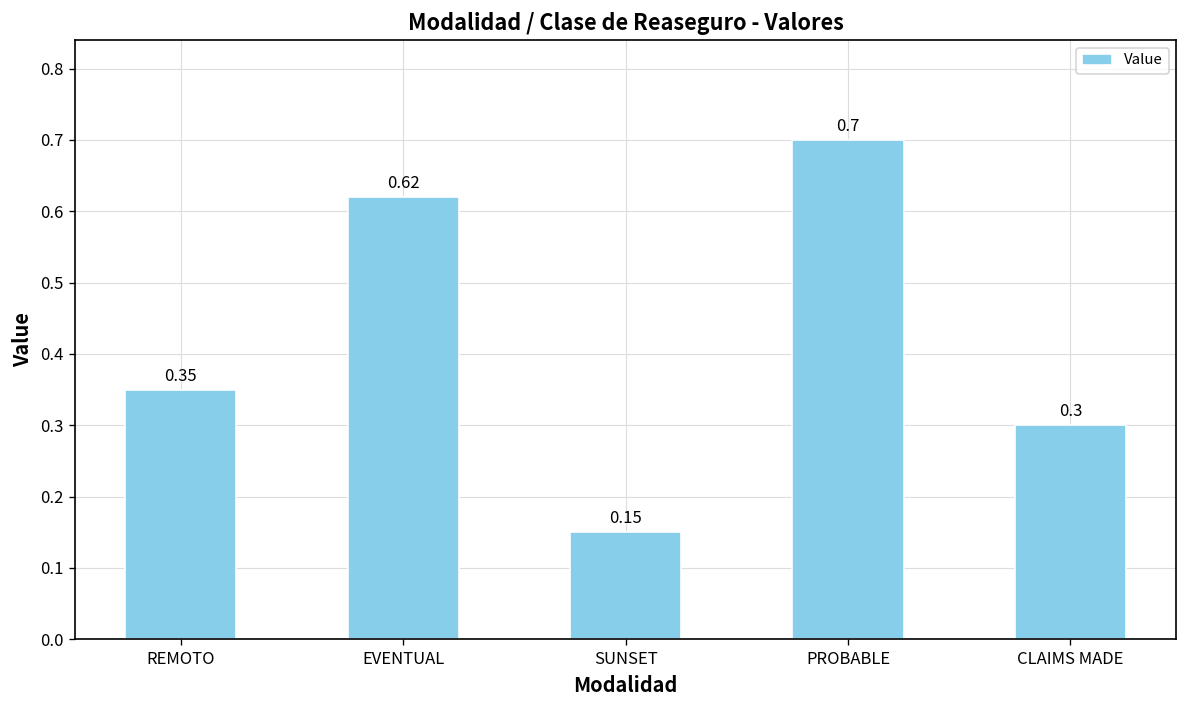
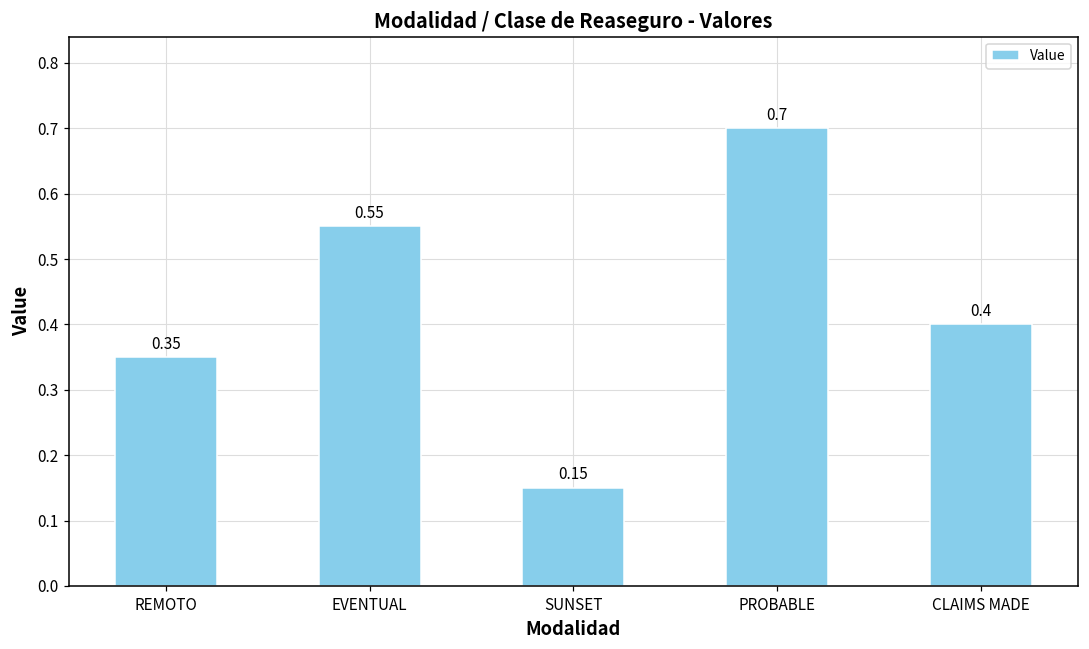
  {
    "REMOTO": 0.35,
-   "EVENTUAL": 0.62,
+   "EVENTUAL": 0.55,
    "SUNSET": 0.15,
    "PROBABLE": 0.7,
-   "CLAIMS MADE": 0.3
+   "CLAIMS MADE": 0.4
  }
